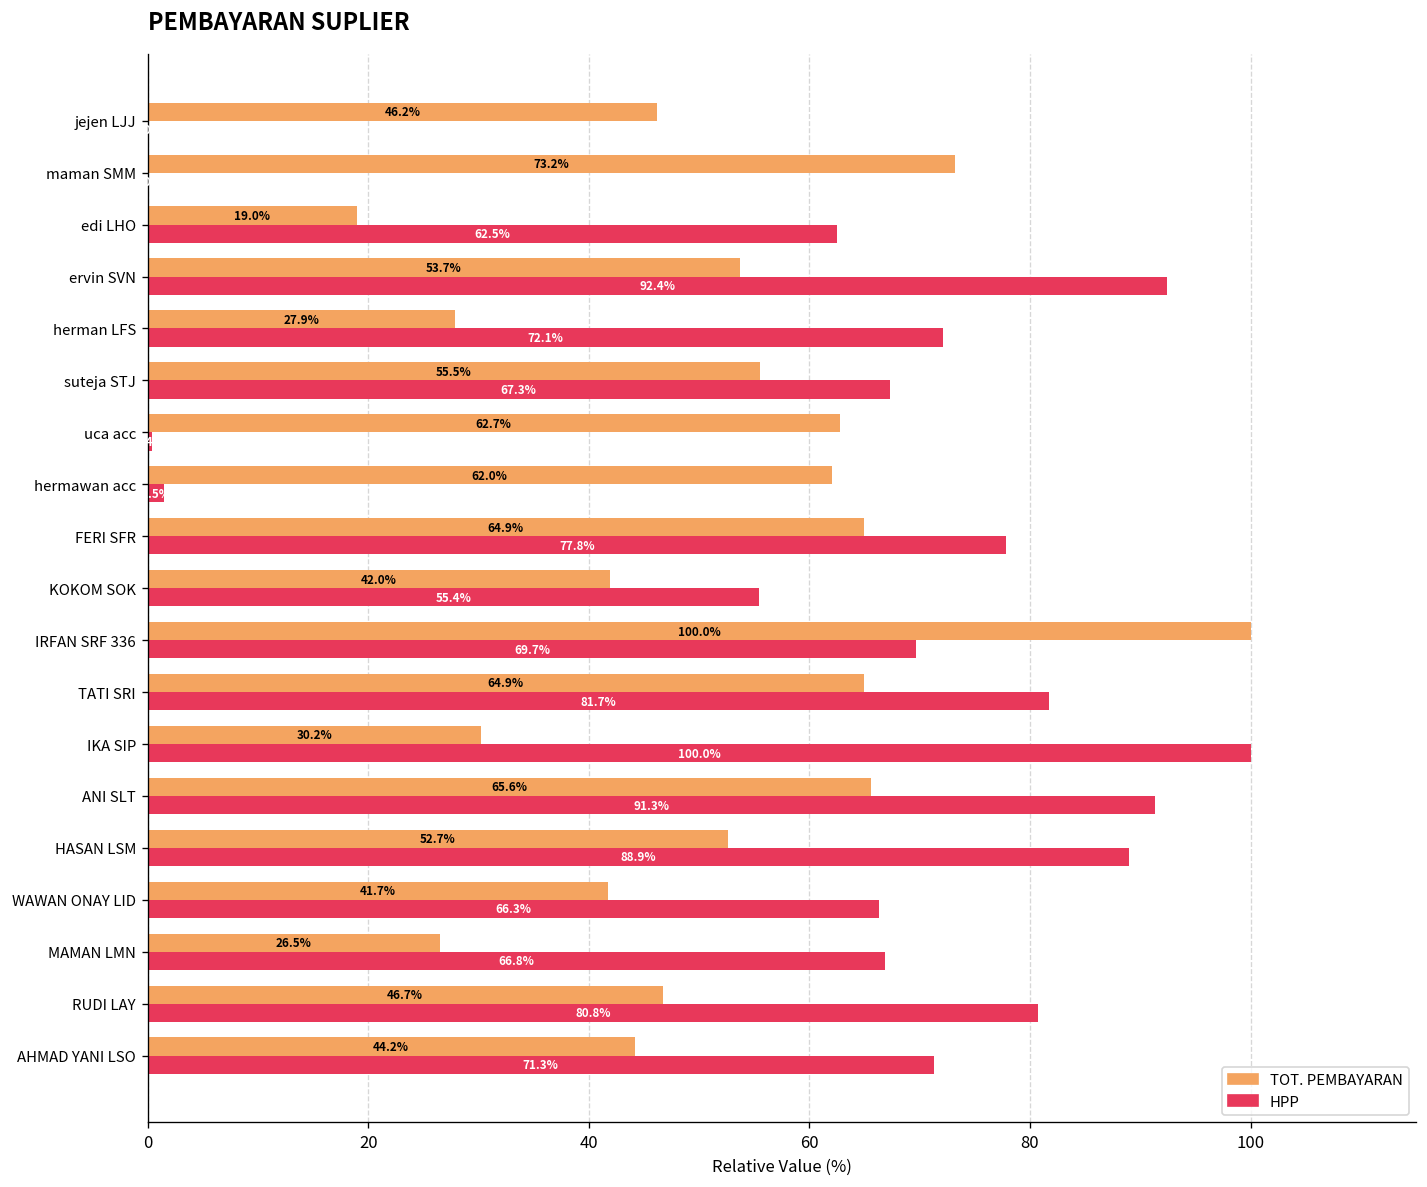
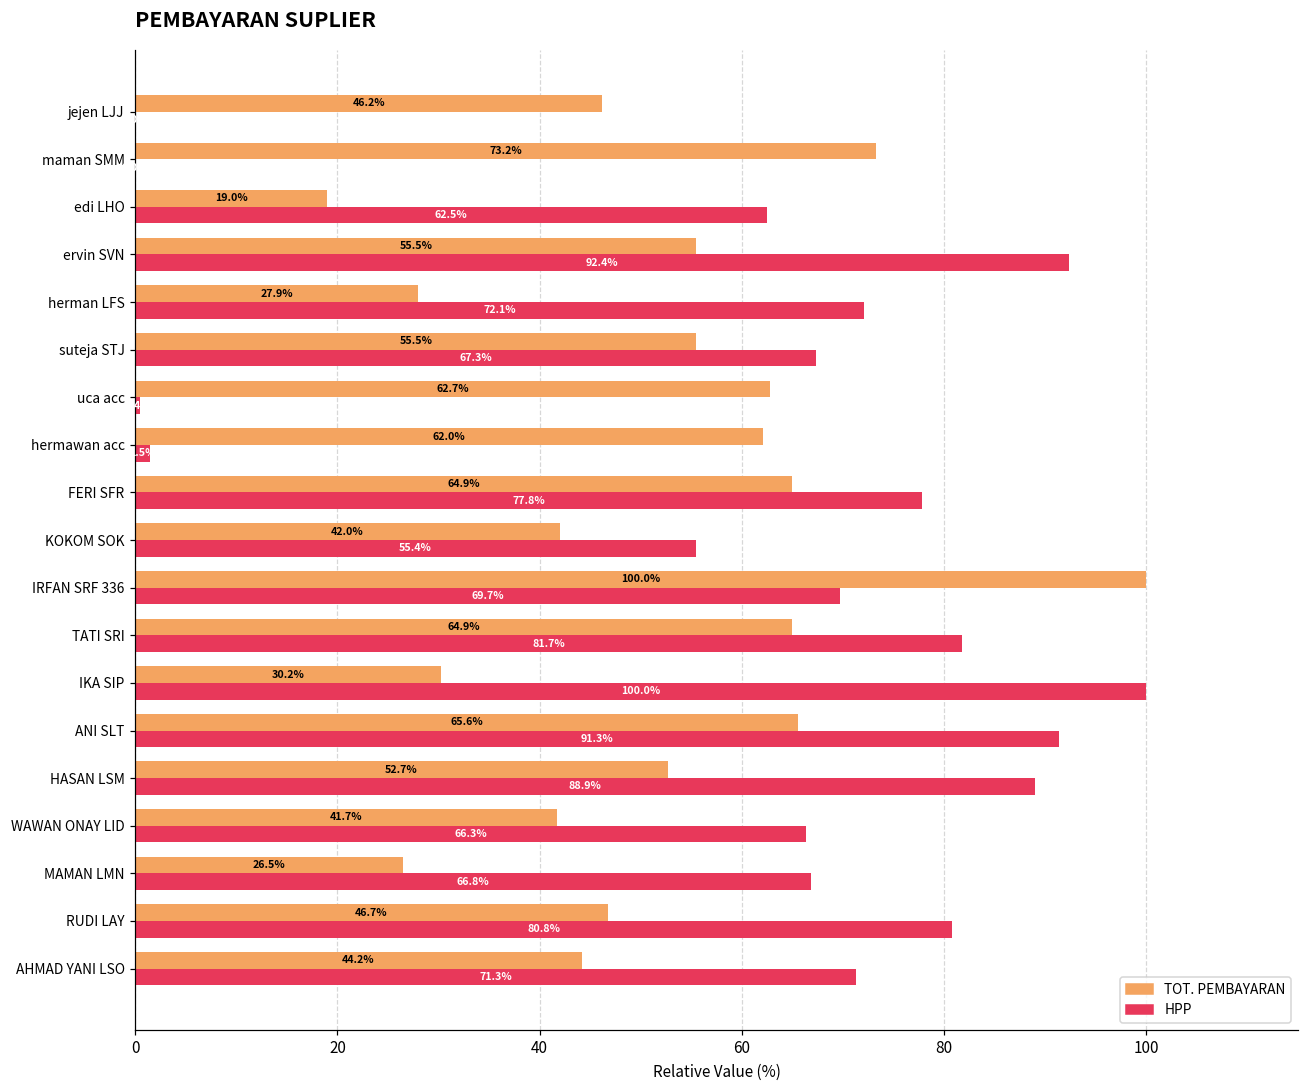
  {
    "TOT. PEMBAYARAN": {
      "jejen LJJ": "46.2%",
      "maman SMM": "73.2%",
      "edi LHO": "19.0%",
-     "ervin SVN": "53.7%",
+     "ervin SVN": "55.5%",
      "herman LFS": "27.9%",
      "suteja STJ": "55.5%",
      "uca acc": "62.7%",
      "hermawan acc": "62.0%",
      "FERI SFR": "64.9%",
      "KOKOM SOK": "42.0%",
      "IRFAN SRF 336": "100.0%",
      "TATI SRI": "64.9%",
      "IKA SIP": "30.2%",
      "ANI SLT": "65.6%",
      "HASAN LSM": "52.7%",
      "WAWAN ONAY LID": "41.7%",
      "MAMAN LMN": "26.5%",
      "RUDI LAY": "46.7%",
      "AHMAD YANI LSO": "44.2%"
    },
    "HPP": {
      "edi LHO": "62.5%",
      "ervin SVN": "92.4%",
      "herman LFS": "72.1%",
      "suteja STJ": "67.3%",
      "hermawan acc": "1.5%",
      "FERI SFR": "77.8%",
      "KOKOM SOK": "55.4%",
      "IRFAN SRF 336": "69.7%",
      "TATI SRI": "81.7%",
      "IKA SIP": "100.0%",
      "ANI SLT": "91.3%",
      "HASAN LSM": "88.9%",
      "WAWAN ONAY LID": "66.3%",
      "MAMAN LMN": "66.8%",
      "RUDI LAY": "80.8%",
      "AHMAD YANI LSO": "71.3%"
    }
  }
